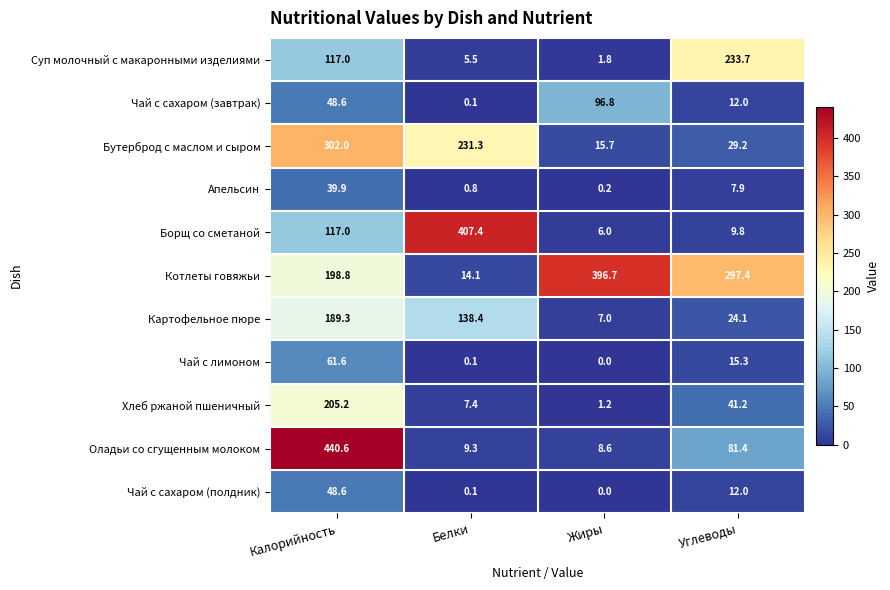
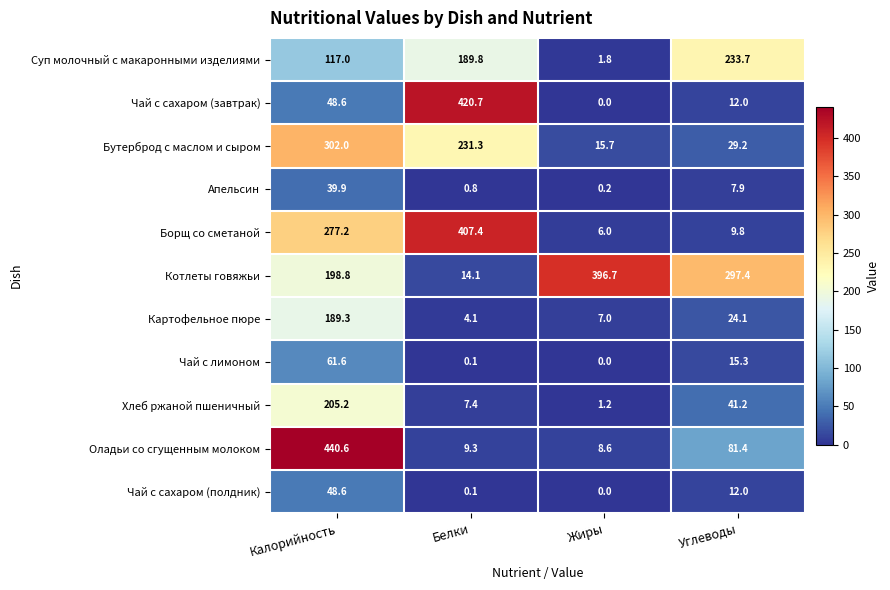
  {
    "Суп молочный с макаронными изделиями": {
      "Калорийность": 117.0,
-     "Белки": 5.5,
+     "Белки": 189.8,
      "Жиры": 1.8,
      "Углеводы": 233.7
    },
    "Чай с сахаром (завтрак)": {
      "Калорийность": 48.6,
-     "Белки": 0.1,
-     "Жиры": 96.8,
+     "Белки": 420.7,
+     "Жиры": 0.0,
      "Углеводы": 12.0
    },
    "Бутерброд с маслом и сыром": {
      "Калорийность": 302.0,
      "Белки": 231.3,
      "Жиры": 15.7,
      "Углеводы": 29.2
    },
    "Апельсин": {
      "Калорийность": 39.9,
      "Белки": 0.8,
      "Жиры": 0.2,
      "Углеводы": 7.9
    },
    "Борщ со сметаной": {
-     "Калорийность": 117.0,
+     "Калорийность": 277.2,
      "Белки": 407.4,
      "Жиры": 6.0,
      "Углеводы": 9.8
    },
    "Котлеты говяжьи": {
      "Калорийность": 198.8,
      "Белки": 14.1,
      "Жиры": 396.7,
      "Углеводы": 297.4
    },
    "Картофельное пюре": {
      "Калорийность": 189.3,
-     "Белки": 138.4,
+     "Белки": 4.1,
      "Жиры": 7.0,
      "Углеводы": 24.1
    },
    "Чай с лимоном": {
      "Калорийность": 61.6,
      "Белки": 0.1,
      "Жиры": 0.0,
      "Углеводы": 15.3
    },
    "Хлеб ржаной пшеничный": {
      "Калорийность": 205.2,
      "Белки": 7.4,
      "Жиры": 1.2,
      "Углеводы": 41.2
    },
    "Оладьи со сгущенным молоком": {
      "Калорийность": 440.6,
      "Белки": 9.3,
      "Жиры": 8.6,
      "Углеводы": 81.4
    },
    "Чай с сахаром (полдник)": {
      "Калорийность": 48.6,
      "Белки": 0.1,
      "Жиры": 0.0,
      "Углеводы": 12.0
    }
  }
